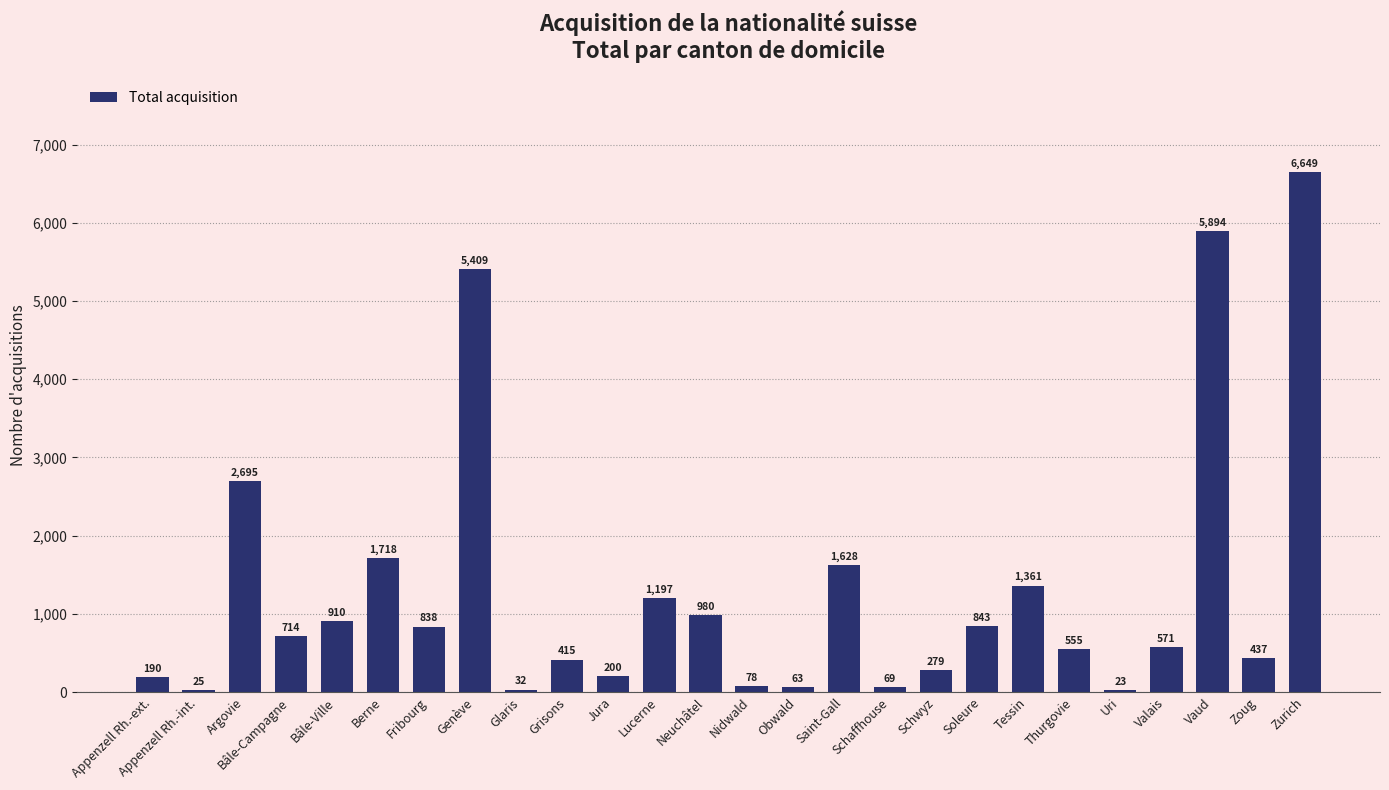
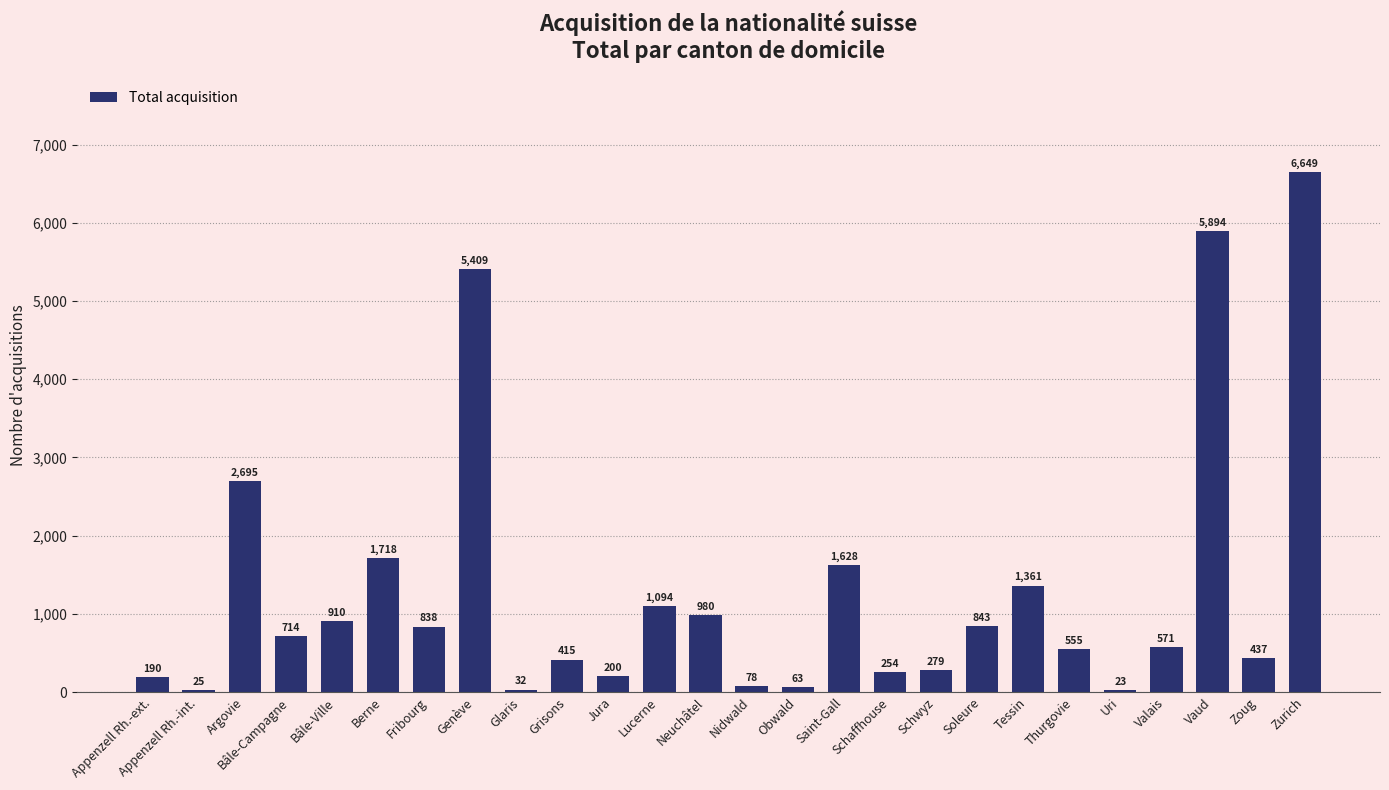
  {
    "Appenzell Rh.-ext.": "190",
    "Appenzell Rh.-int.": "25",
    "Argovie": "2,695",
    "Bâle-Campagne": "714",
    "Bâle-Ville": "910",
    "Berne": "1,718",
    "Fribourg": "838",
    "Genève": "5,409",
    "Glaris": "32",
    "Grisons": "415",
    "Jura": "200",
-   "Lucerne": "1,197",
+   "Lucerne": "1,094",
    "Neuchâtel": "980",
    "Nidwald": "78",
    "Obwald": "63",
    "Saint-Gall": "1,628",
-   "Schaffhouse": "69",
+   "Schaffhouse": "254",
    "Schwyz": "279",
    "Soleure": "843",
    "Tessin": "1,361",
    "Thurgovie": "555",
    "Uri": "23",
    "Valais": "571",
    "Vaud": "5,894",
    "Zoug": "437",
    "Zurich": "6,649"
  }
